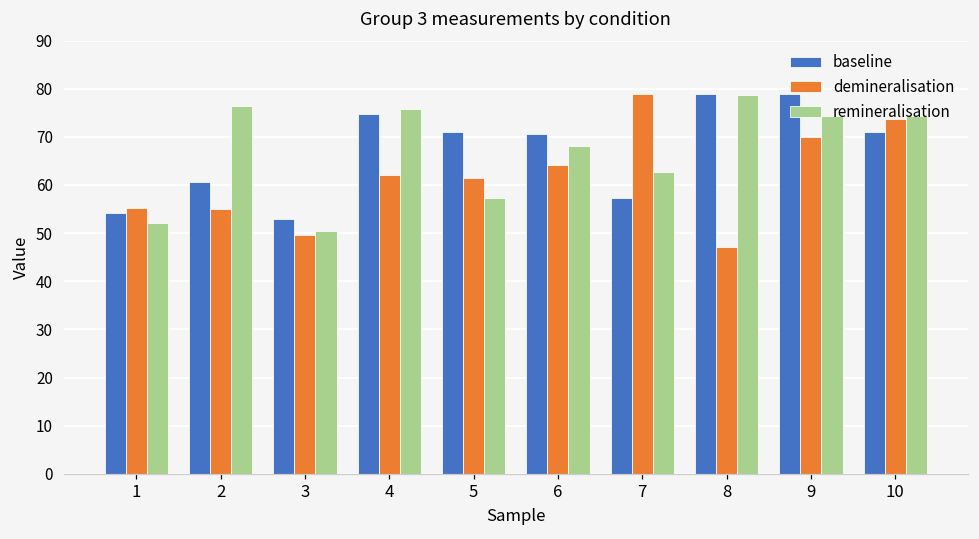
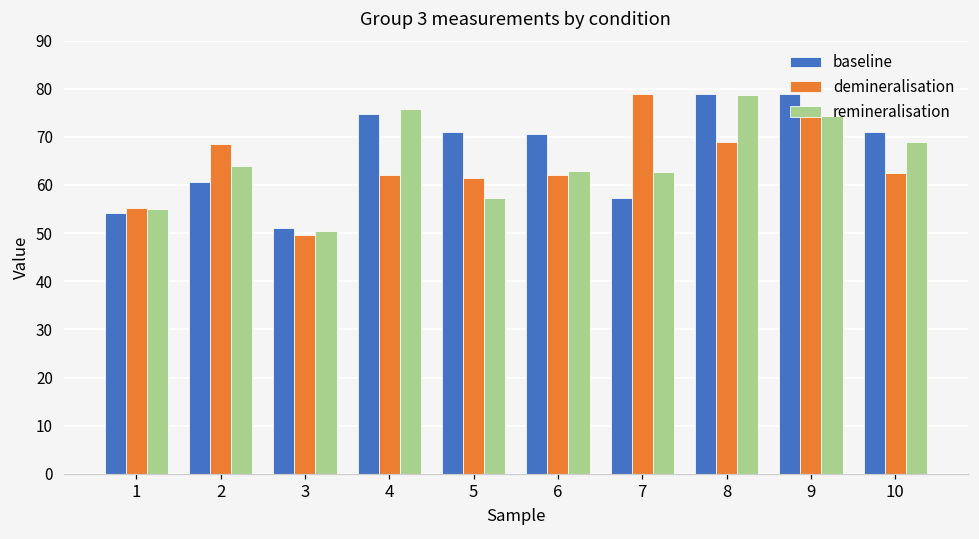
  {
    "baseline": {
      "1": 54,
      "2": 61,
-     "3": 53,
+     "3": 51,
      "4": 75,
      "5": 71,
      "6": 71,
      "7": 57,
      "8": 79,
      "9": 79,
      "10": 71
    },
    "demineralisation": {
      "1": 55,
-     "2": 55,
+     "2": 69,
      "3": 50,
      "4": 62,
      "5": 62,
-     "6": 64,
+     "6": 62,
      "7": 79,
-     "8": 47,
-     "9": 70,
-     "10": 74
+     "8": 69,
+     "9": 75,
+     "10": 63
    },
    "remineralisation": {
-     "1": 52,
-     "2": 76,
+     "1": 55,
+     "2": 64,
      "3": 51,
      "4": 76,
      "5": 57,
-     "6": 68,
+     "6": 63,
      "7": 63,
      "8": 79,
      "9": 74,
-     "10": 74
+     "10": 69
    }
  }
